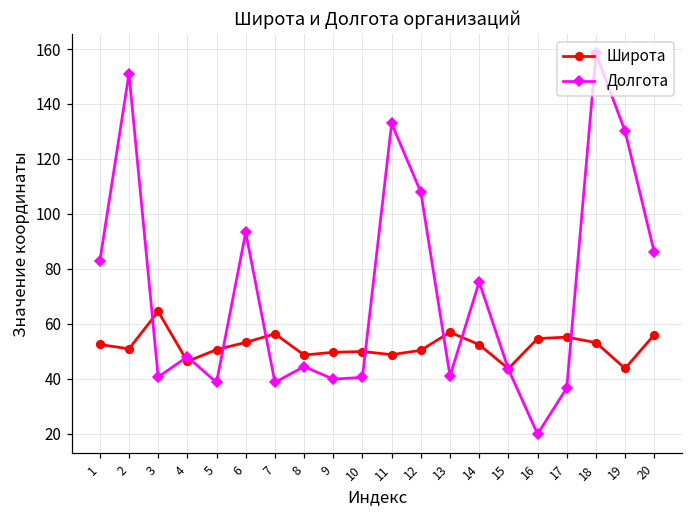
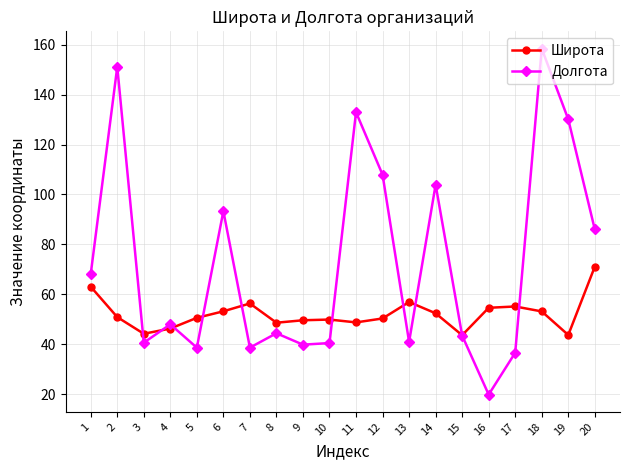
  {
    "Широта": {
-     "1": 52,
+     "1": 63,
      "2": 51,
-     "3": 65,
+     "3": 44,
      "4": 46,
      "5": 51,
      "6": 53,
      "7": 56,
      "8": 49,
      "9": 50,
      "10": 50,
      "11": 49,
      "12": 50,
      "13": 57,
      "14": 52,
      "16": 55,
      "17": 55,
      "18": 53,
      "19": 44,
-     "20": 56
+     "20": 71
    },
    "Долгота": {
-     "1": 83,
+     "1": 68,
      "2": 151,
      "3": 41,
      "4": 48,
      "5": 39,
      "6": 93,
      "7": 39,
      "8": 44,
      "9": 40,
      "10": 41,
      "11": 133,
      "12": 108,
      "13": 41,
-     "14": 75,
+     "14": 104,
      "16": 20,
      "17": 37,
      "19": 130,
      "20": 86
    }
  }
